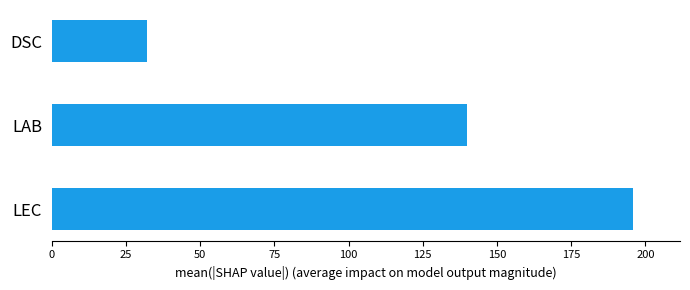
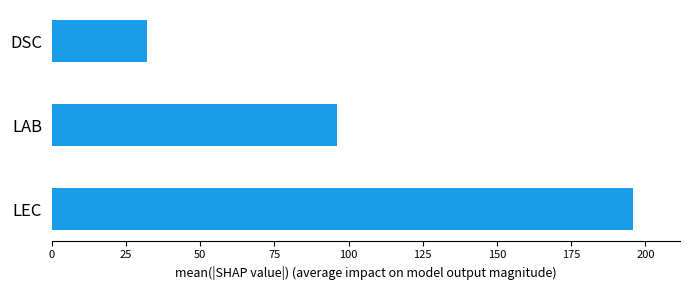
  {
    "DSC": 32,
-   "LAB": 140,
+   "LAB": 96,
    "LEC": 196
  }
